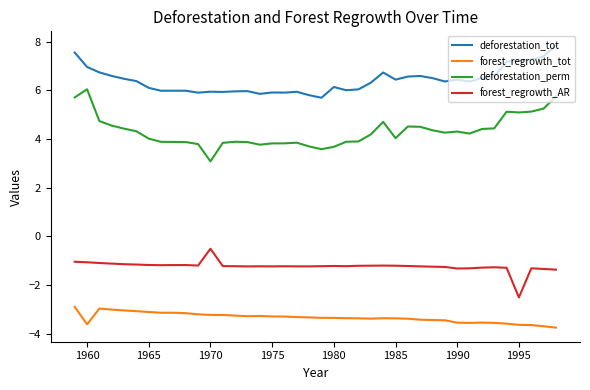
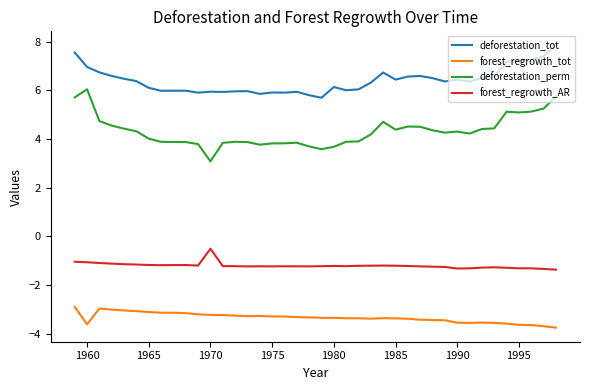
  {
    "deforestation_tot": {
      "1960": 7.0,
      "1965": 6.1,
      "1970": 5.9,
      "1975": 5.9,
      "1980": 6.1,
      "1985": 6.4
    },
    "forest_regrowth_tot": {
      "1960": -3.6,
      "1965": -3.1,
      "1970": -3.2,
      "1975": -3.3,
      "1980": -3.3,
      "1985": -3.4,
      "1990": -3.5,
      "1995": -3.6
    },
    "deforestation_perm": {
      "1960": 6.0,
      "1965": 4.0,
      "1970": 3.1,
      "1975": 3.8,
      "1980": 3.7,
-     "1985": 4.0,
+     "1985": 4.4,
      "1990": 4.3,
      "1995": 5.1
    },
    "forest_regrowth_AR": {
      "1960": -1.1,
      "1965": -1.2,
      "1970": -0.5,
      "1975": -1.2,
      "1980": -1.2,
      "1985": -1.2,
      "1990": -1.3,
-     "1995": -2.5
+     "1995": -1.3
    }
  }
